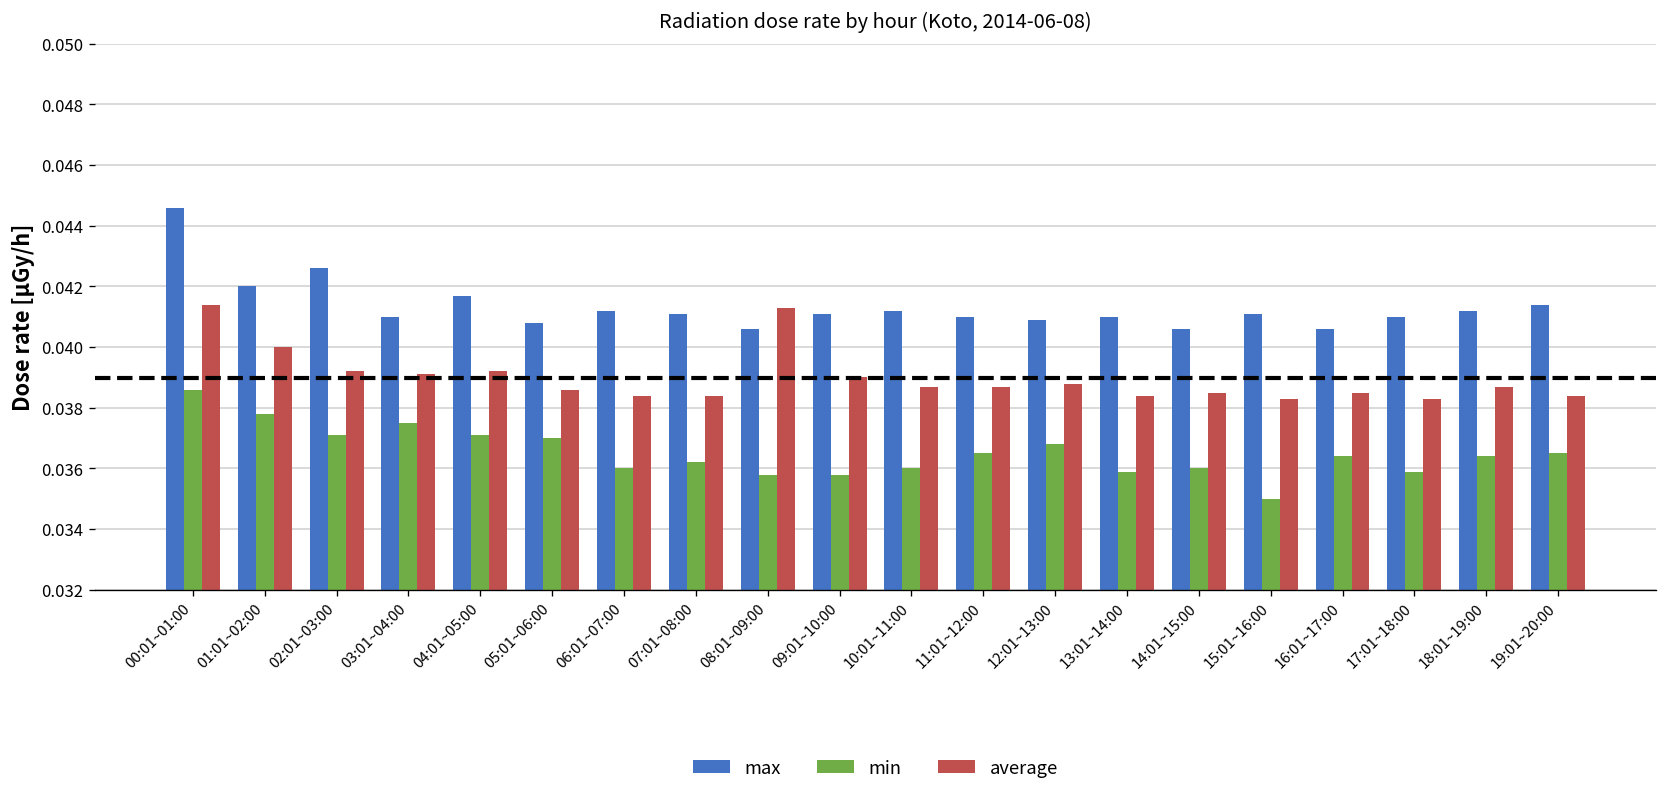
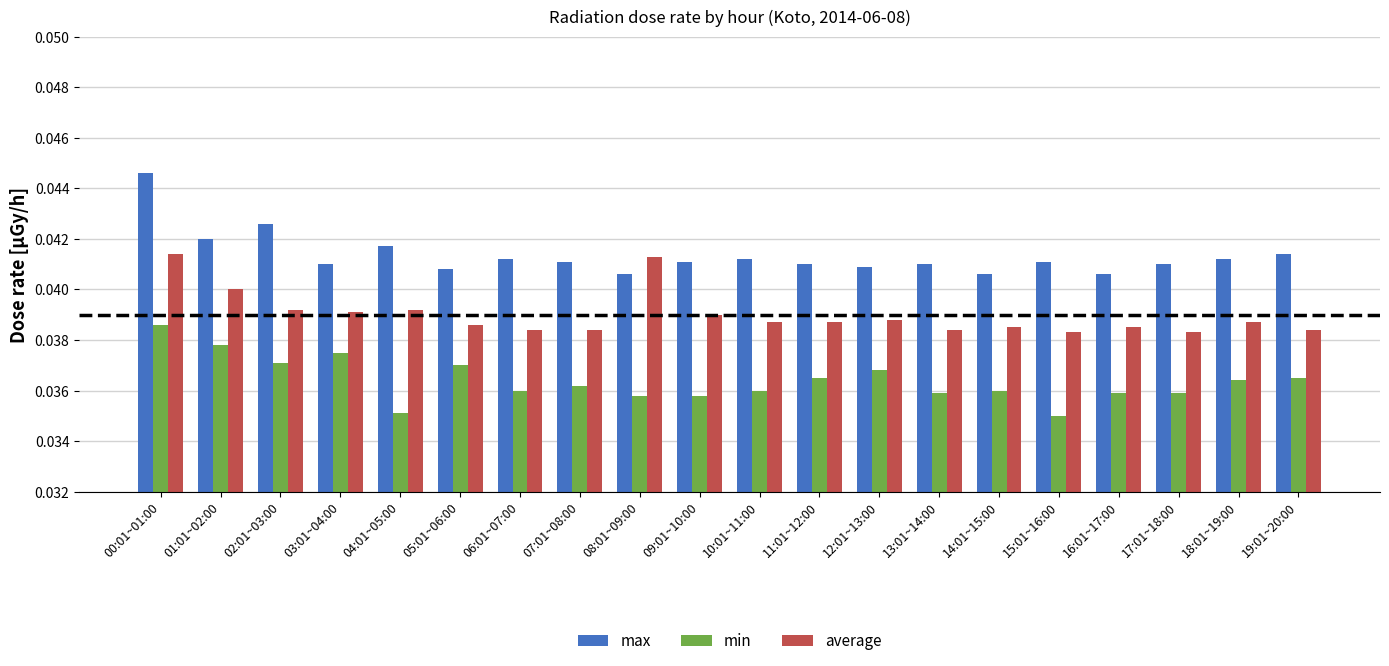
  {
    "max": {
      "00:01~01:00": 0.0446,
      "01:01~02:00": 0.0420,
      "02:01~03:00": 0.0426,
      "03:01~04:00": 0.0410,
      "04:01~05:00": 0.0417,
      "05:01~06:00": 0.0408,
      "06:01~07:00": 0.0412,
      "07:01~08:00": 0.0411,
      "08:01~09:00": 0.0406,
      "09:01~10:00": 0.0411,
      "10:01~11:00": 0.0412,
      "11:01~12:00": 0.0410,
      "12:01~13:00": 0.0409,
      "13:01~14:00": 0.0410,
      "14:01~15:00": 0.0406,
      "15:01~16:00": 0.0411,
      "16:01~17:00": 0.0406,
      "17:01~18:00": 0.0410,
      "18:01~19:00": 0.0412,
      "19:01~20:00": 0.0414
    },
    "min": {
      "00:01~01:00": 0.0386,
      "01:01~02:00": 0.0378,
      "02:01~03:00": 0.0371,
      "03:01~04:00": 0.0375,
-     "04:01~05:00": 0.0371,
+     "04:01~05:00": 0.0351,
      "05:01~06:00": 0.0370,
      "06:01~07:00": 0.0360,
      "07:01~08:00": 0.0362,
      "08:01~09:00": 0.0358,
      "09:01~10:00": 0.0358,
      "10:01~11:00": 0.0360,
      "11:01~12:00": 0.0365,
      "12:01~13:00": 0.0368,
      "13:01~14:00": 0.0359,
      "14:01~15:00": 0.0360,
      "15:01~16:00": 0.0350,
-     "16:01~17:00": 0.0364,
+     "16:01~17:00": 0.0359,
      "17:01~18:00": 0.0359,
      "18:01~19:00": 0.0364,
      "19:01~20:00": 0.0365
    },
    "average": {
      "00:01~01:00": 0.0414,
      "01:01~02:00": 0.0400,
      "02:01~03:00": 0.0392,
      "03:01~04:00": 0.0391,
      "04:01~05:00": 0.0392,
      "05:01~06:00": 0.0386,
      "06:01~07:00": 0.0384,
      "07:01~08:00": 0.0384,
      "08:01~09:00": 0.0413,
      "09:01~10:00": 0.0390,
      "10:01~11:00": 0.0387,
      "11:01~12:00": 0.0387,
      "12:01~13:00": 0.0388,
      "13:01~14:00": 0.0384,
      "14:01~15:00": 0.0385,
      "15:01~16:00": 0.0383,
      "16:01~17:00": 0.0385,
      "17:01~18:00": 0.0383,
      "18:01~19:00": 0.0387,
      "19:01~20:00": 0.0384
    }
  }
